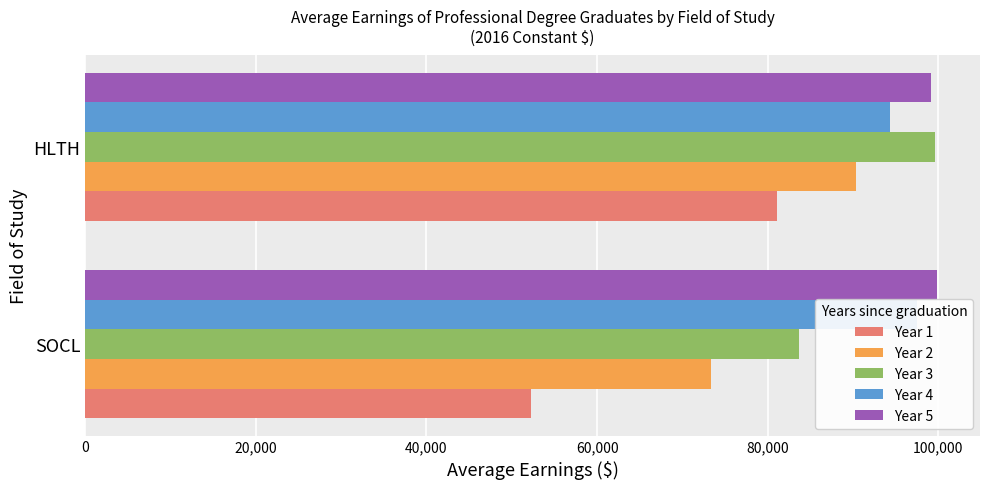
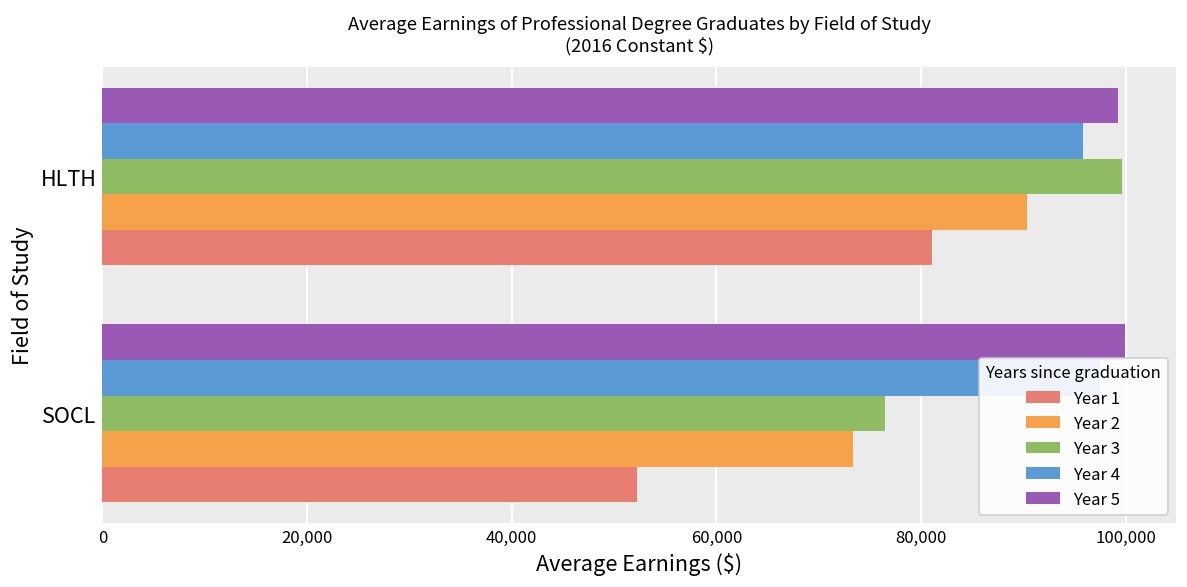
  {
    "Year 3": {
      "HLTH": "100,000",
-     "SOCL": "84,000"
+     "SOCL": "76,000"
    },
    "Year 4": {
-     "HLTH": "94,000"
+     "HLTH": "96,000"
    },
    "Year 5": {
      "HLTH": "99,000",
      "SOCL": "100,000"
    }
  }
